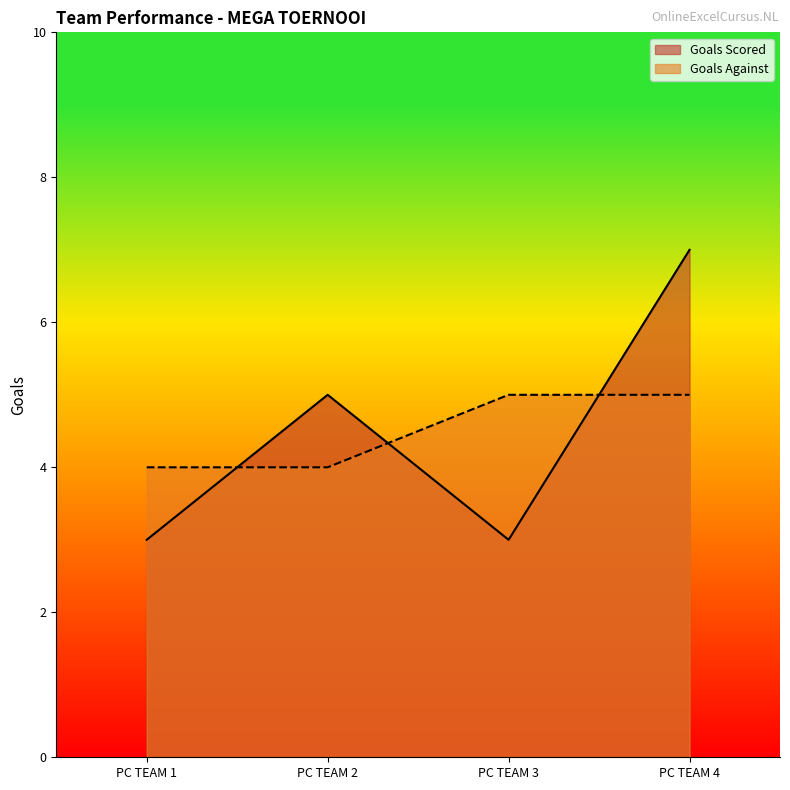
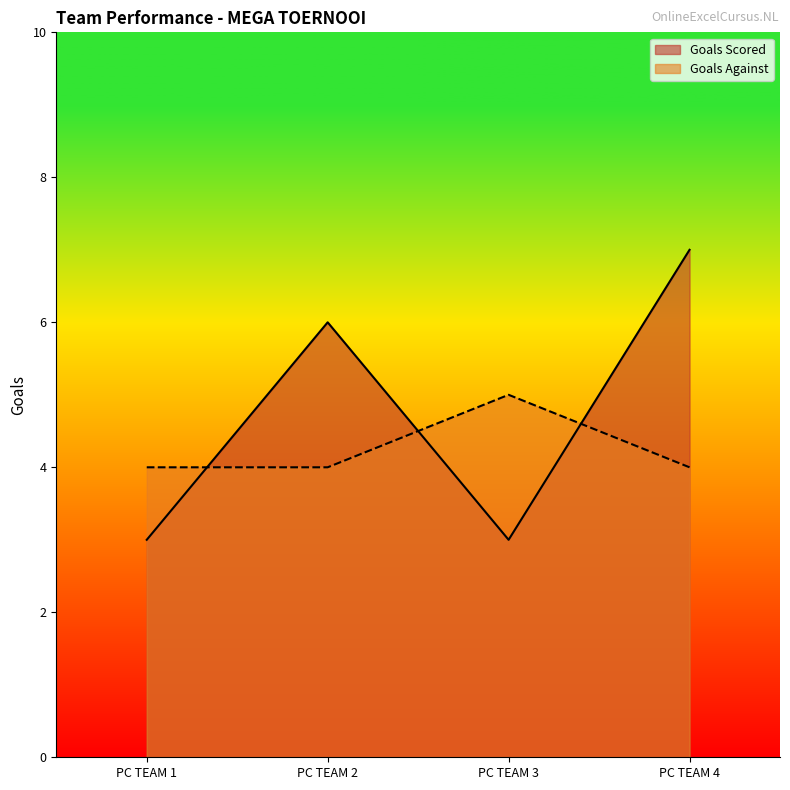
  {
    "Goals Scored": {
      "PC TEAM 1": 3,
-     "PC TEAM 2": 5,
+     "PC TEAM 2": 6,
      "PC TEAM 3": 3,
      "PC TEAM 4": 7
    },
    "Goals Against": {
      "PC TEAM 1": 4,
      "PC TEAM 2": 4,
      "PC TEAM 3": 5,
-     "PC TEAM 4": 5
+     "PC TEAM 4": 4
    }
  }
